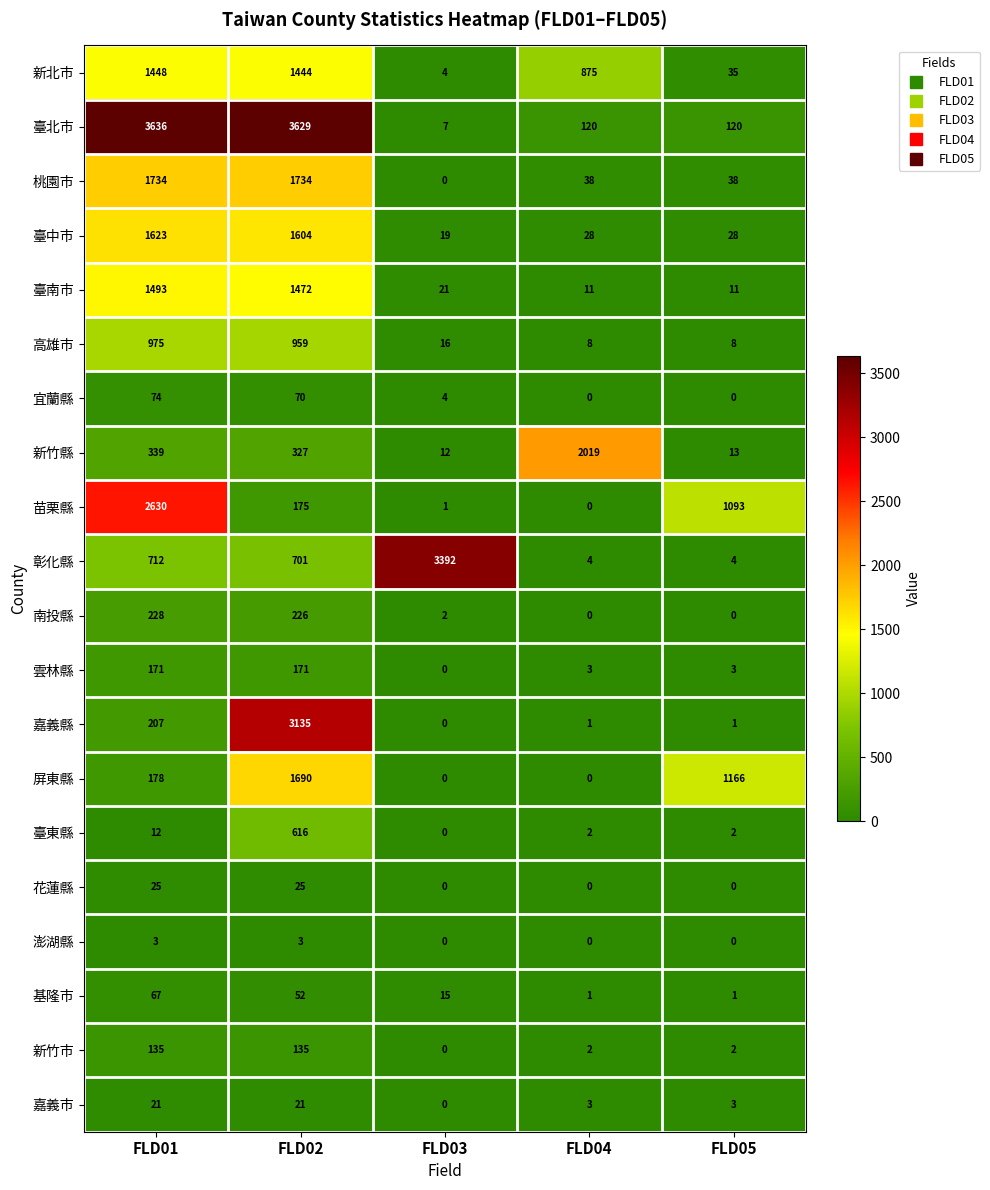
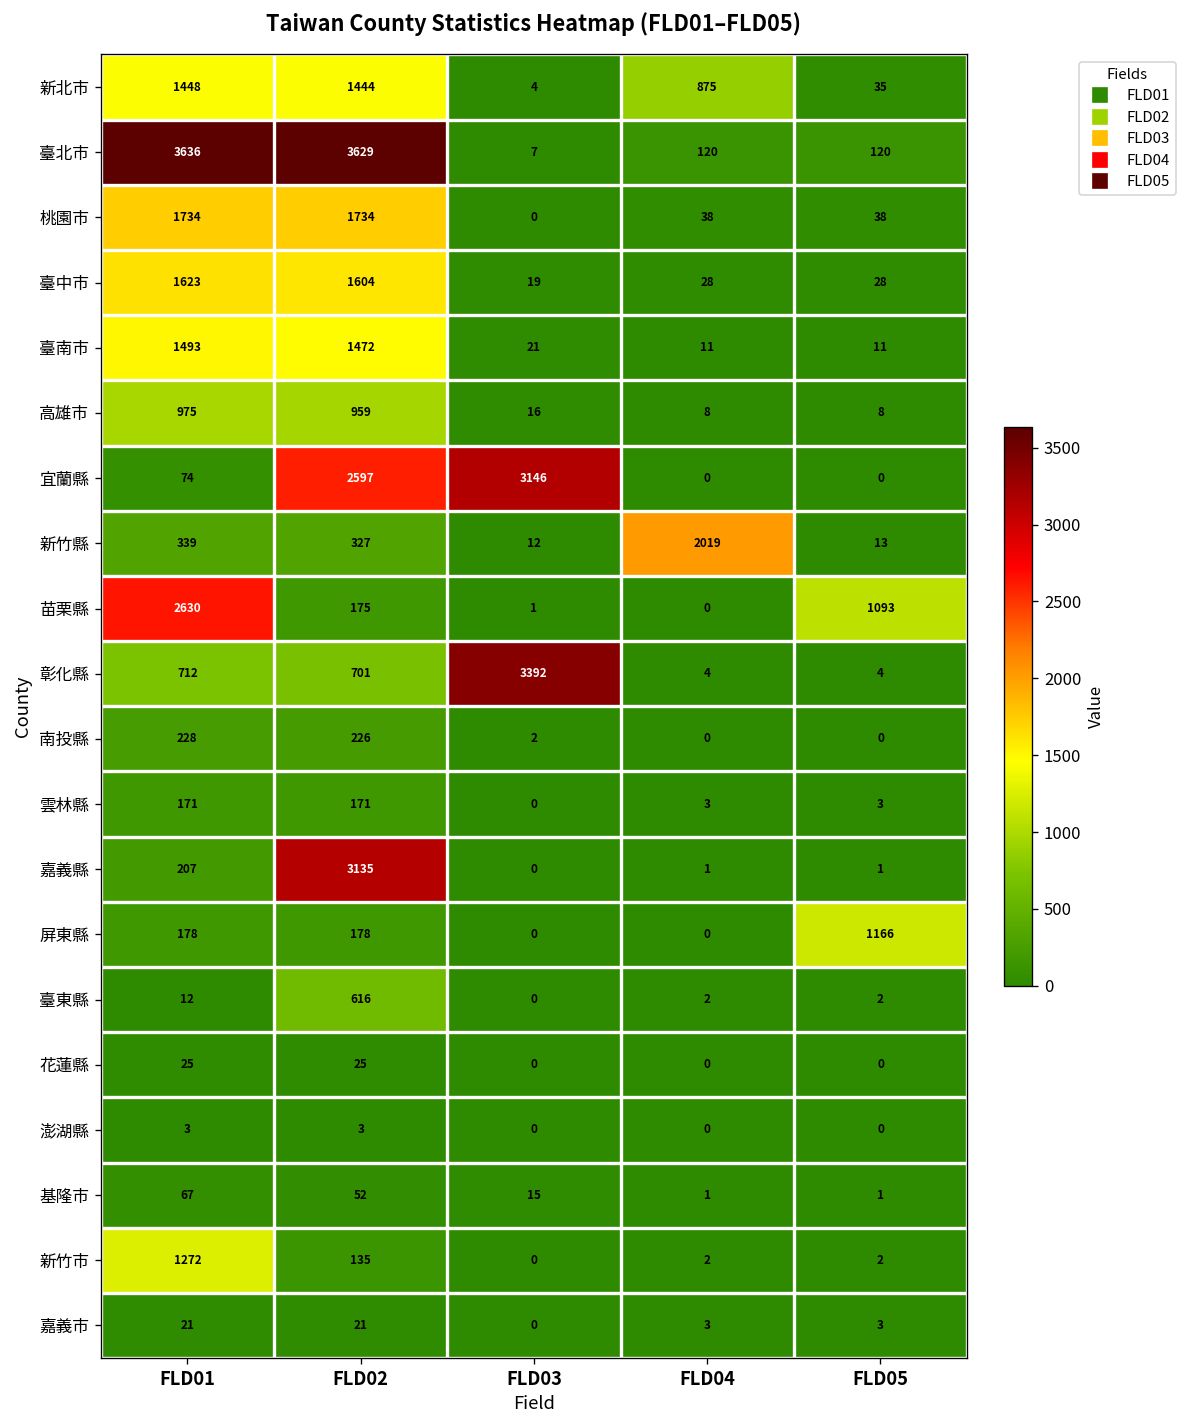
  {
    "新北市": {
      "FLD01": 1448,
      "FLD02": 1444,
      "FLD03": 4,
      "FLD04": 875,
      "FLD05": 35
    },
    "臺北市": {
      "FLD01": 3636,
      "FLD02": 3629,
      "FLD03": 7,
      "FLD04": 120,
      "FLD05": 120
    },
    "桃園市": {
      "FLD01": 1734,
      "FLD02": 1734,
      "FLD03": 0,
      "FLD04": 38,
      "FLD05": 38
    },
    "臺中市": {
      "FLD01": 1623,
      "FLD02": 1604,
      "FLD03": 19,
      "FLD04": 28,
      "FLD05": 28
    },
    "臺南市": {
      "FLD01": 1493,
      "FLD02": 1472,
      "FLD03": 21,
      "FLD04": 11,
      "FLD05": 11
    },
    "高雄市": {
      "FLD01": 975,
      "FLD02": 959,
      "FLD03": 16,
      "FLD04": 8,
      "FLD05": 8
    },
    "宜蘭縣": {
      "FLD01": 74,
-     "FLD02": 70,
-     "FLD03": 4,
+     "FLD02": 2597,
+     "FLD03": 3146,
      "FLD04": 0,
      "FLD05": 0
    },
    "新竹縣": {
      "FLD01": 339,
      "FLD02": 327,
      "FLD03": 12,
      "FLD04": 2019,
      "FLD05": 13
    },
    "苗栗縣": {
      "FLD01": 2630,
      "FLD02": 175,
      "FLD03": 1,
      "FLD04": 0,
      "FLD05": 1093
    },
    "彰化縣": {
      "FLD01": 712,
      "FLD02": 701,
      "FLD03": 3392,
      "FLD04": 4,
      "FLD05": 4
    },
    "南投縣": {
      "FLD01": 228,
      "FLD02": 226,
      "FLD03": 2,
      "FLD04": 0,
      "FLD05": 0
    },
    "雲林縣": {
      "FLD01": 171,
      "FLD02": 171,
      "FLD03": 0,
      "FLD04": 3,
      "FLD05": 3
    },
    "嘉義縣": {
      "FLD01": 207,
      "FLD02": 3135,
      "FLD03": 0,
      "FLD04": 1,
      "FLD05": 1
    },
    "屏東縣": {
      "FLD01": 178,
-     "FLD02": 1690,
+     "FLD02": 178,
      "FLD03": 0,
      "FLD04": 0,
      "FLD05": 1166
    },
    "臺東縣": {
      "FLD01": 12,
      "FLD02": 616,
      "FLD03": 0,
      "FLD04": 2,
      "FLD05": 2
    },
    "花蓮縣": {
      "FLD01": 25,
      "FLD02": 25,
      "FLD03": 0,
      "FLD04": 0,
      "FLD05": 0
    },
    "澎湖縣": {
      "FLD01": 3,
      "FLD02": 3,
      "FLD03": 0,
      "FLD04": 0,
      "FLD05": 0
    },
    "基隆市": {
      "FLD01": 67,
      "FLD02": 52,
      "FLD03": 15,
      "FLD04": 1,
      "FLD05": 1
    },
    "新竹市": {
-     "FLD01": 135,
+     "FLD01": 1272,
      "FLD02": 135,
      "FLD03": 0,
      "FLD04": 2,
      "FLD05": 2
    },
    "嘉義市": {
      "FLD01": 21,
      "FLD02": 21,
      "FLD03": 0,
      "FLD04": 3,
      "FLD05": 3
    }
  }
